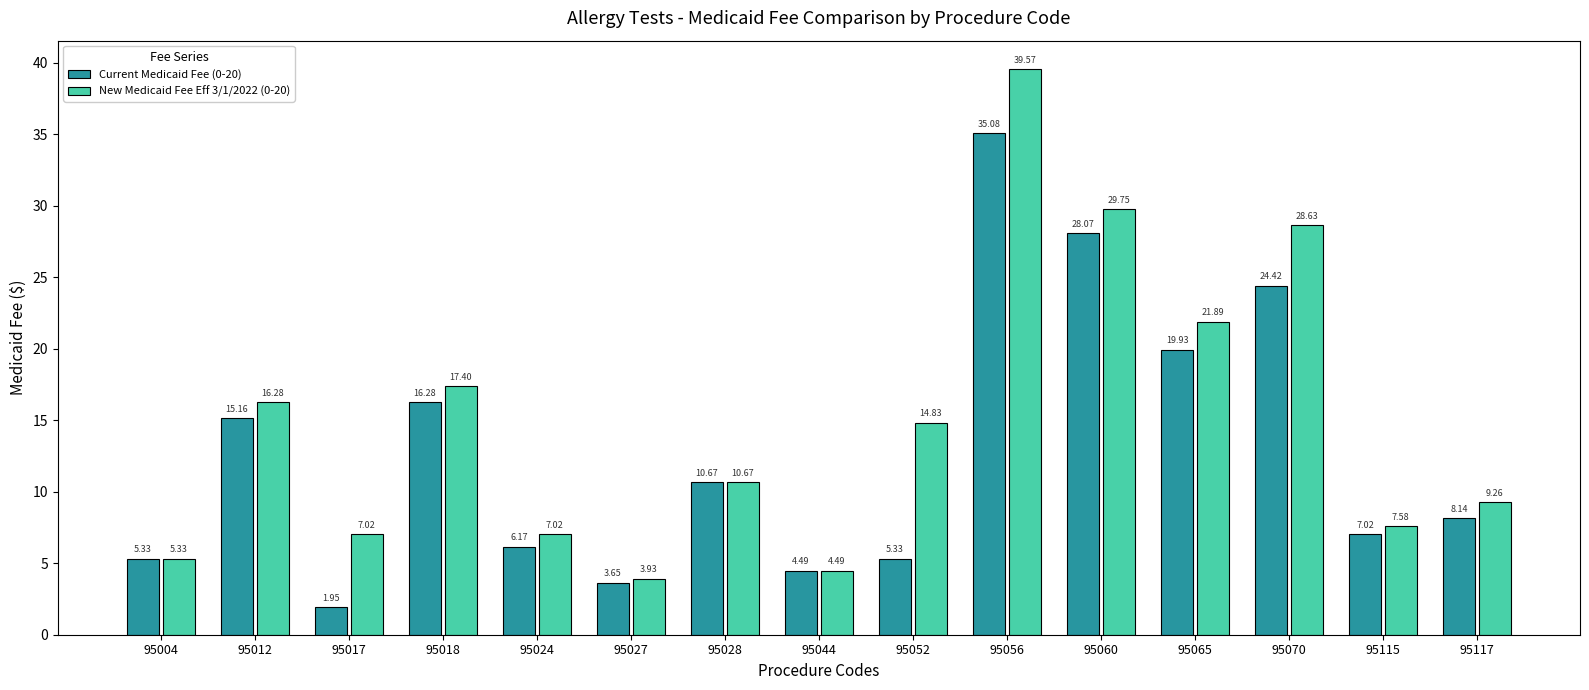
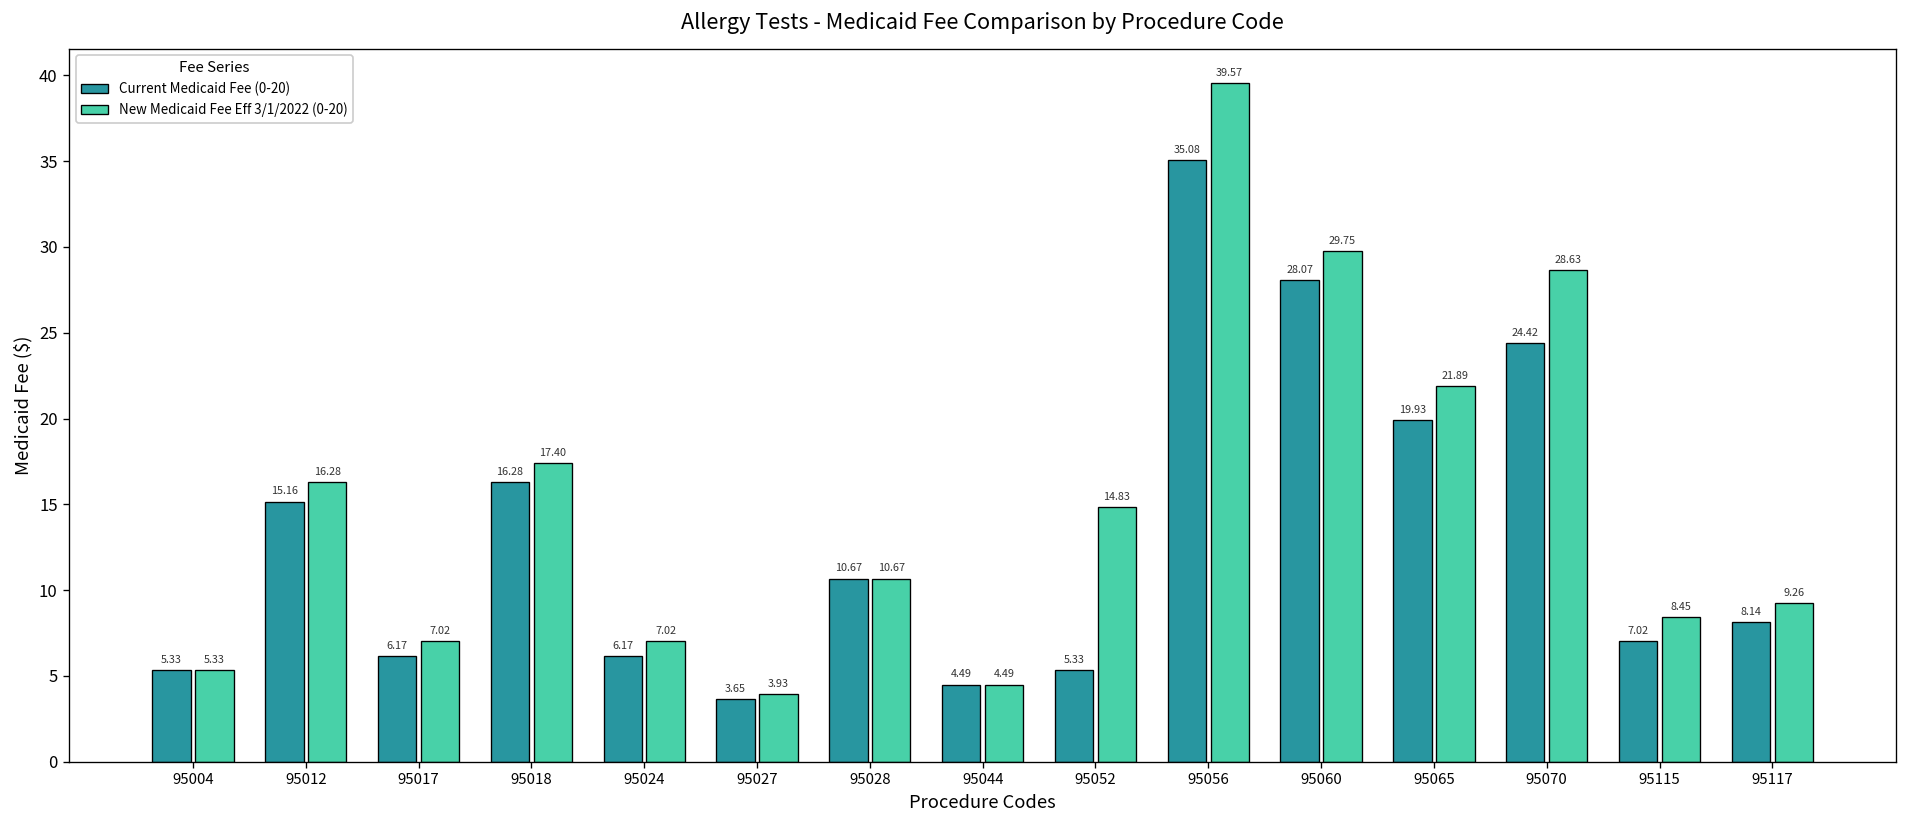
  {
    "Current Medicaid Fee (0-20)": {
      "95004": 5.33,
      "95012": 15.16,
-     "95017": 1.95,
+     "95017": 6.17,
      "95018": 16.28,
      "95024": 6.17,
      "95027": 3.65,
      "95028": 10.67,
      "95044": 4.49,
      "95052": 5.33,
      "95056": 35.08,
      "95060": 28.07,
      "95065": 19.93,
      "95070": 24.42,
      "95115": 7.02,
      "95117": 8.14
    },
    "New Medicaid Fee Eff 3/1/2022 (0-20)": {
      "95004": 5.33,
      "95012": 16.28,
      "95017": 7.02,
      "95018": 17.40,
      "95024": 7.02,
      "95027": 3.93,
      "95028": 10.67,
      "95044": 4.49,
      "95052": 14.83,
      "95056": 39.57,
      "95060": 29.75,
      "95065": 21.89,
      "95070": 28.63,
-     "95115": 7.58,
+     "95115": 8.45,
      "95117": 9.26
    }
  }
